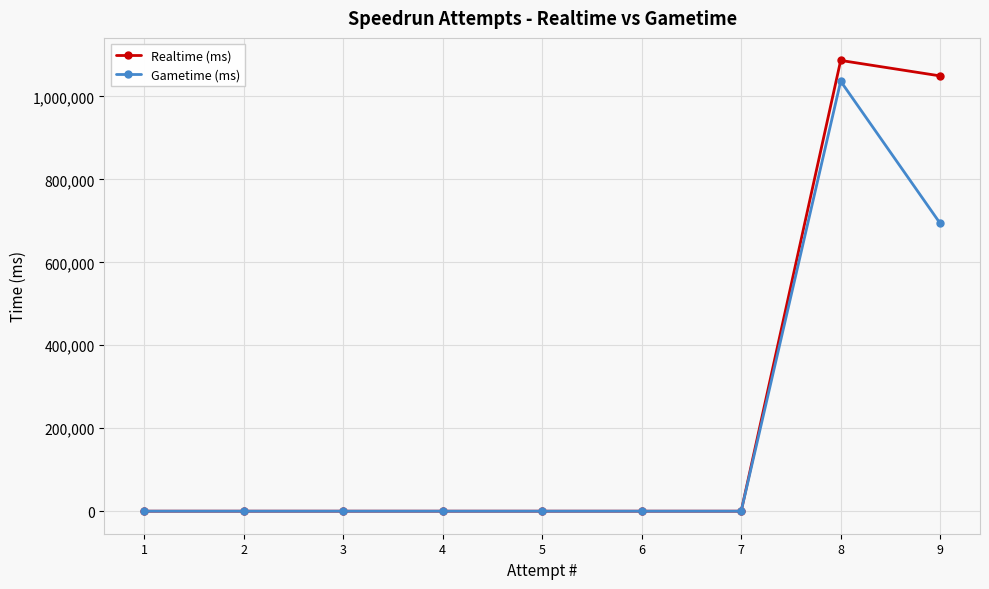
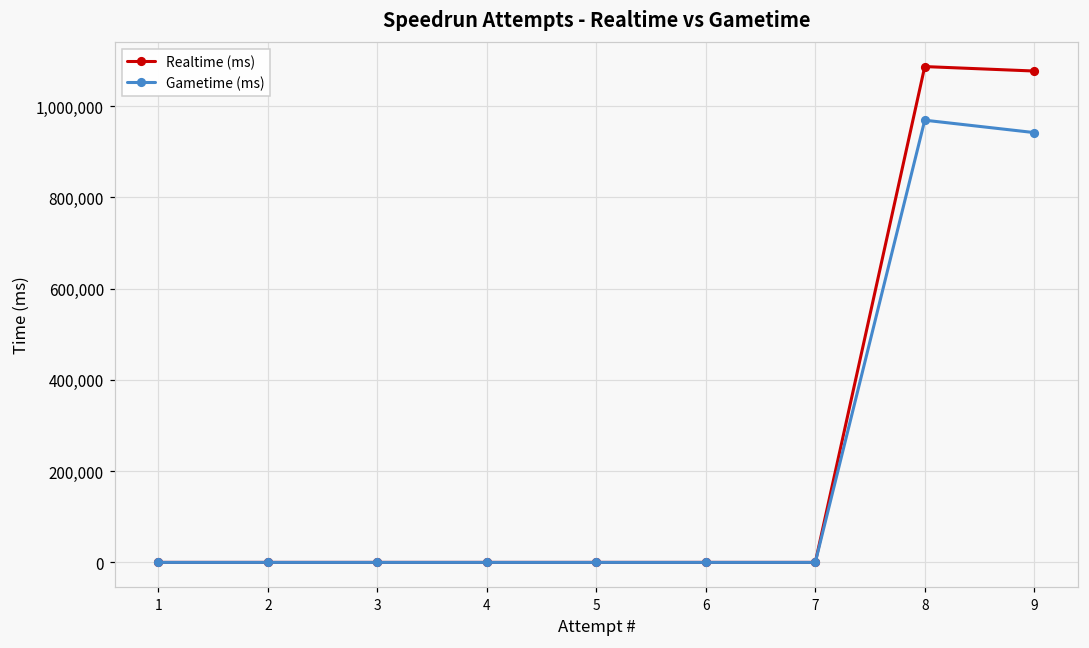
  {
    "Realtime (ms)": {
      "8": "1,090,000",
-     "9": "1,050,000"
+     "9": "1,080,000"
    },
    "Gametime (ms)": {
-     "8": "1,040,000",
-     "9": "690,000"
+     "8": "970,000",
+     "9": "940,000"
    }
  }
